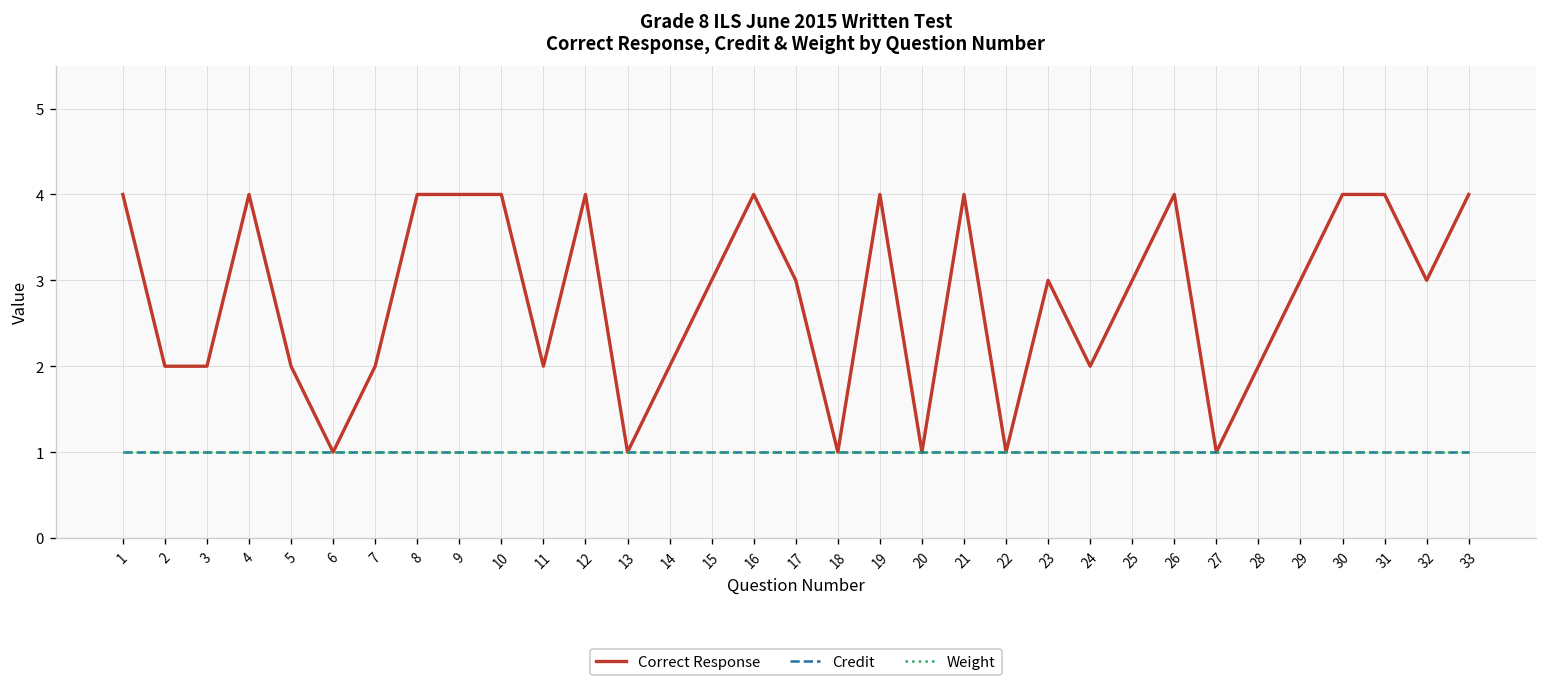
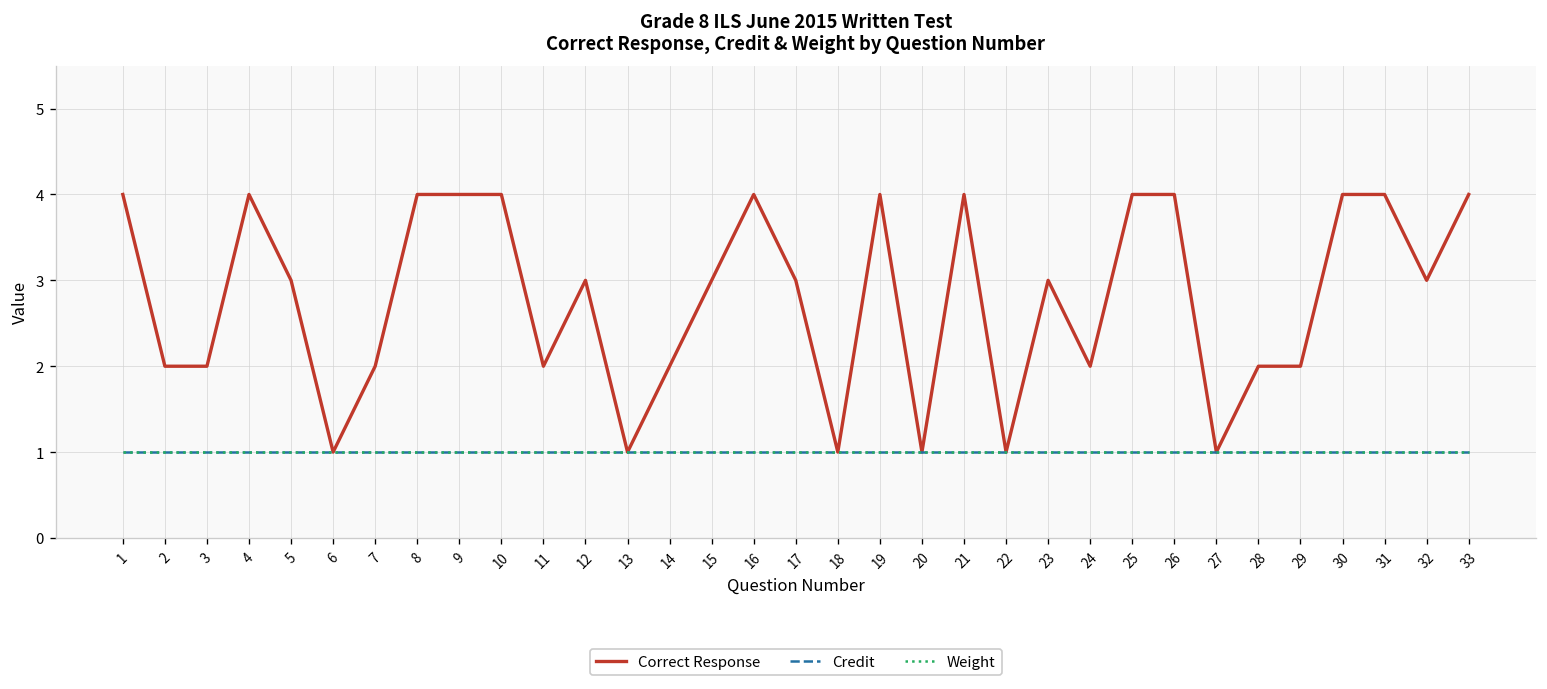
  {
    "Correct Response": {
      "1": 4,
      "2": 2,
      "3": 2,
      "4": 4,
-     "5": 2,
+     "5": 3,
      "7": 2,
      "8": 4,
      "9": 4,
      "10": 4,
      "11": 2,
-     "12": 4,
+     "12": 3,
      "14": 2,
      "15": 3,
      "16": 4,
      "17": 3,
      "19": 4,
      "21": 4,
      "23": 3,
      "24": 2,
-     "25": 3,
+     "25": 4,
      "26": 4,
      "28": 2,
-     "29": 3,
+     "29": 2,
      "30": 4,
      "31": 4,
      "32": 3,
      "33": 4
    },
    "Weight": {
      "1": 1,
      "2": 1,
      "3": 1,
      "4": 1,
      "5": 1,
      "7": 1,
      "8": 1,
      "9": 1,
      "10": 1,
      "11": 1,
      "12": 1,
      "14": 1,
      "15": 1,
      "16": 1,
      "17": 1,
      "19": 1,
      "21": 1,
      "23": 1,
      "24": 1,
      "25": 1,
      "26": 1,
      "28": 1,
      "29": 1,
      "30": 1,
      "31": 1,
      "32": 1,
      "33": 1
    }
  }
